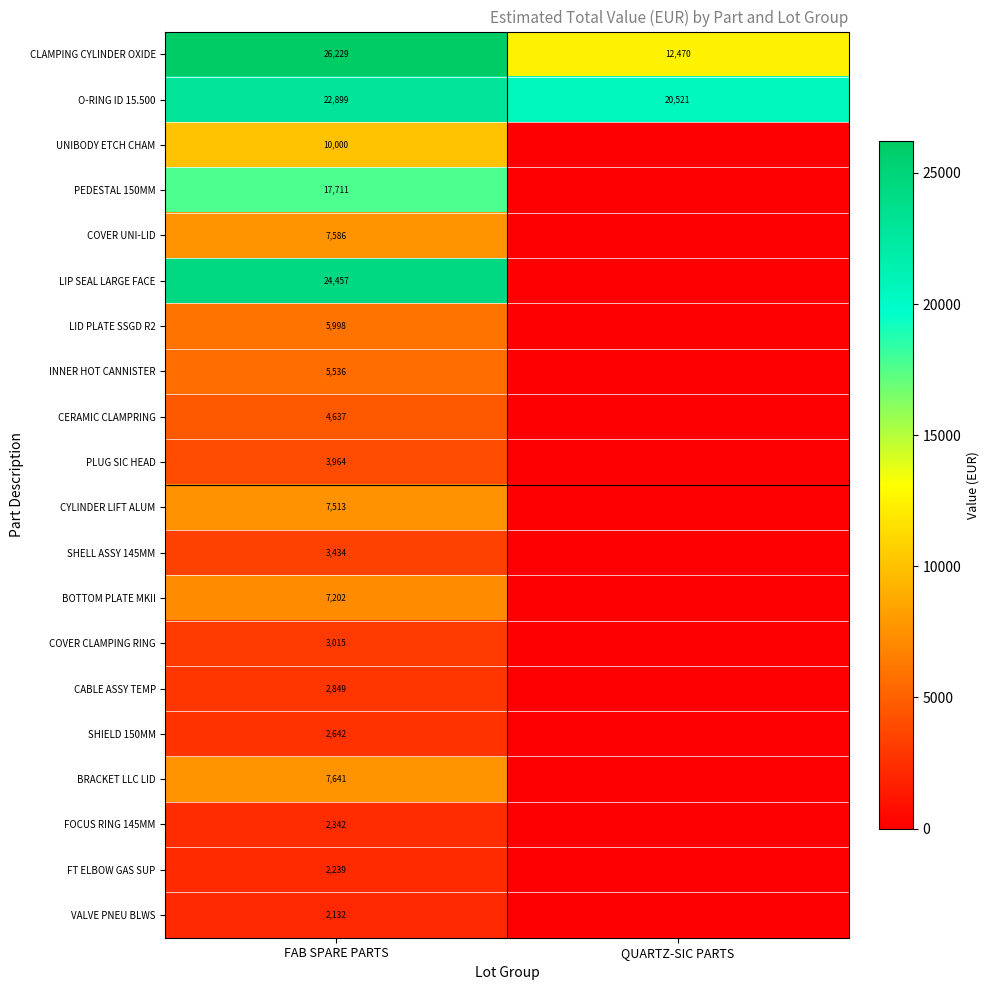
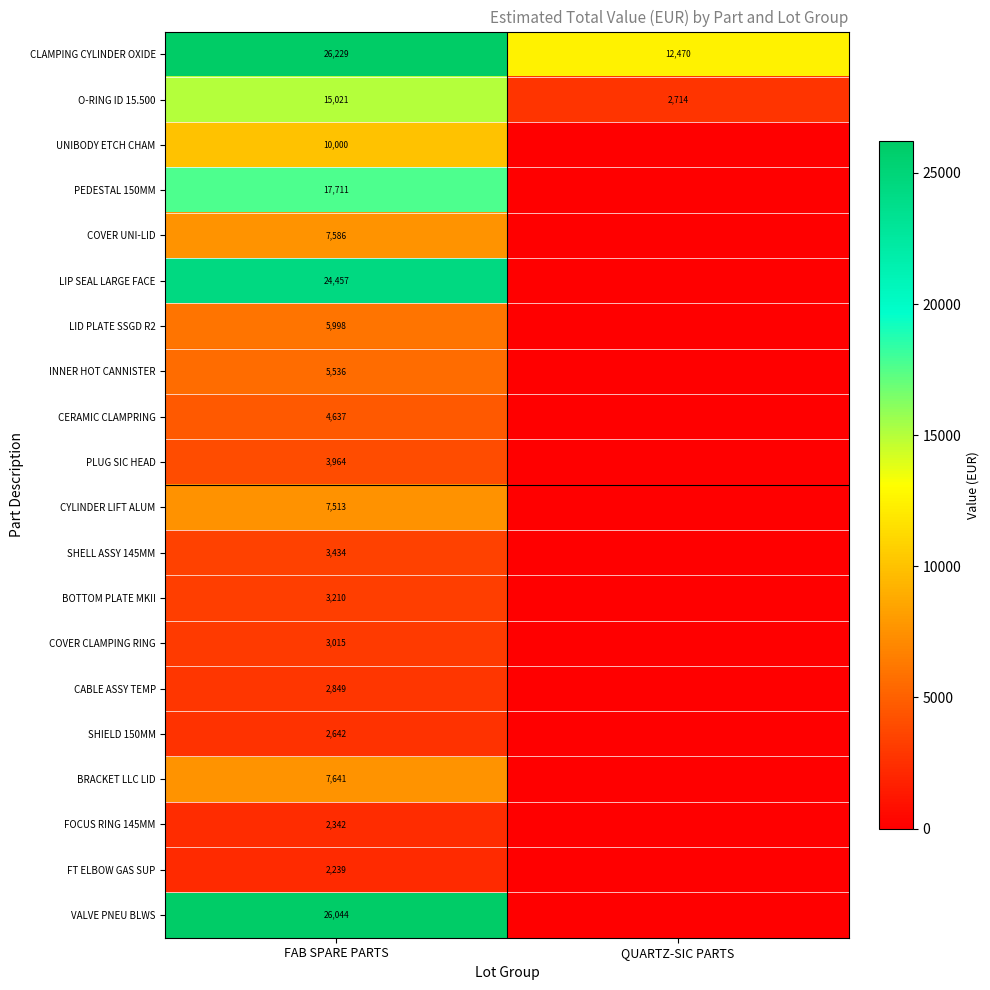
  {
    "CLAMPING CYLINDER OXIDE": {
      "FAB SPARE PARTS": "26,229",
      "QUARTZ-SIC PARTS": "12,470"
    },
    "O-RING ID 15.500": {
-     "FAB SPARE PARTS": "22,899",
-     "QUARTZ-SIC PARTS": "20,521"
+     "FAB SPARE PARTS": "15,021",
+     "QUARTZ-SIC PARTS": "2,714"
    },
    "UNIBODY ETCH CHAM": {
      "FAB SPARE PARTS": "10,000"
    },
    "PEDESTAL 150MM": {
      "FAB SPARE PARTS": "17,711"
    },
    "COVER UNI-LID": {
      "FAB SPARE PARTS": "7,586"
    },
    "LIP SEAL LARGE FACE": {
      "FAB SPARE PARTS": "24,457"
    },
    "LID PLATE SSGD R2": {
      "FAB SPARE PARTS": "5,998"
    },
    "INNER HOT CANNISTER": {
      "FAB SPARE PARTS": "5,536"
    },
    "CERAMIC CLAMPRING": {
      "FAB SPARE PARTS": "4,637"
    },
    "PLUG SIC HEAD": {
      "FAB SPARE PARTS": "3,964"
    },
    "CYLINDER LIFT ALUM": {
      "FAB SPARE PARTS": "7,513"
    },
    "SHELL ASSY 145MM": {
      "FAB SPARE PARTS": "3,434"
    },
    "BOTTOM PLATE MKII": {
-     "FAB SPARE PARTS": "7,202"
+     "FAB SPARE PARTS": "3,210"
    },
    "COVER CLAMPING RING": {
      "FAB SPARE PARTS": "3,015"
    },
    "CABLE ASSY TEMP": {
      "FAB SPARE PARTS": "2,849"
    },
    "SHIELD 150MM": {
      "FAB SPARE PARTS": "2,642"
    },
    "BRACKET LLC LID": {
      "FAB SPARE PARTS": "7,641"
    },
    "FOCUS RING 145MM": {
      "FAB SPARE PARTS": "2,342"
    },
    "FT ELBOW GAS SUP": {
      "FAB SPARE PARTS": "2,239"
    },
    "VALVE PNEU BLWS": {
-     "FAB SPARE PARTS": "2,132"
+     "FAB SPARE PARTS": "26,044"
    }
  }
